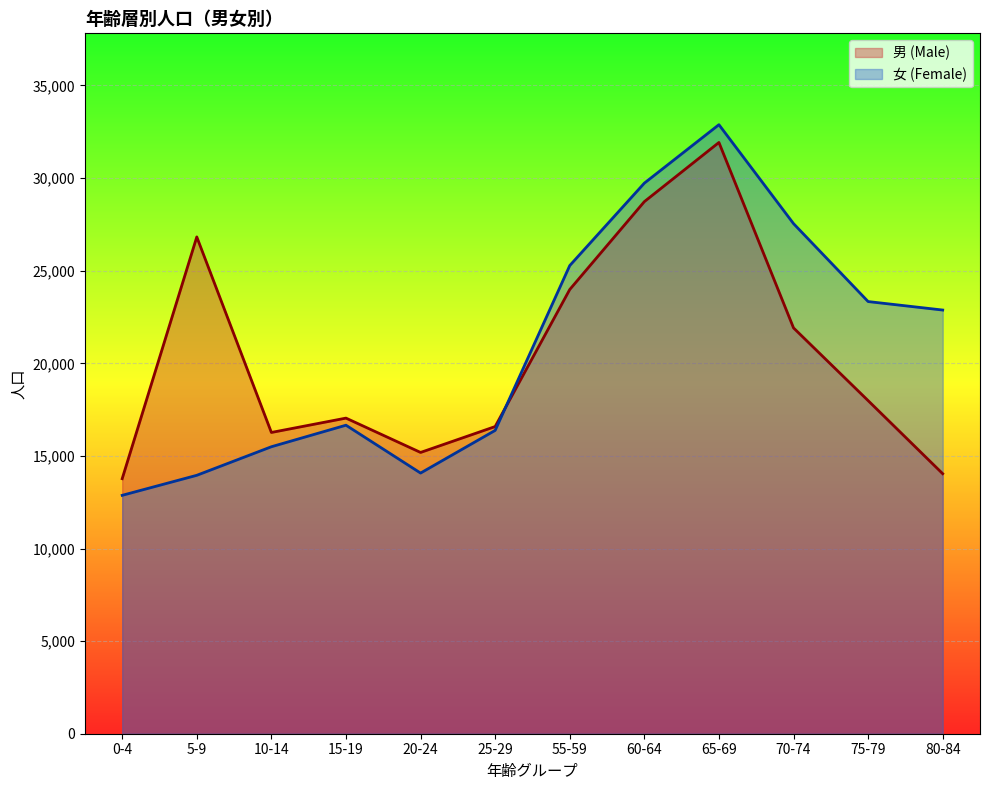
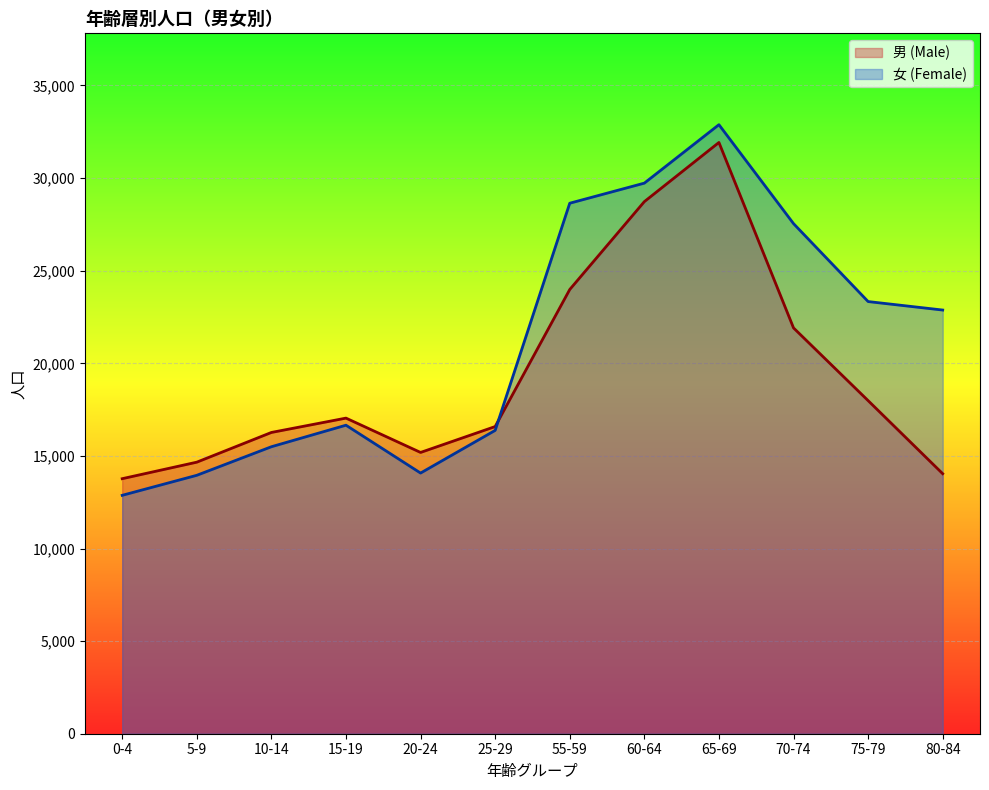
  {
    "男 (Male)": {
      "0-4": "13,800",
-     "5-9": "26,800",
+     "5-9": "14,700",
      "10-14": "16,300",
      "15-19": "17,000",
      "20-24": "15,200",
      "25-29": "16,600",
      "55-59": "24,000",
      "60-64": "28,700",
      "65-69": "31,900",
      "70-74": "21,900",
      "75-79": "18,000",
      "80-84": "14,000"
    },
    "女 (Female)": {
      "0-4": "12,900",
      "5-9": "14,000",
      "10-14": "15,500",
      "15-19": "16,700",
      "20-24": "14,100",
      "25-29": "16,400",
-     "55-59": "25,300",
+     "55-59": "28,600",
      "60-64": "29,700",
      "65-69": "32,900",
      "70-74": "27,500",
      "75-79": "23,300",
      "80-84": "22,900"
    }
  }
